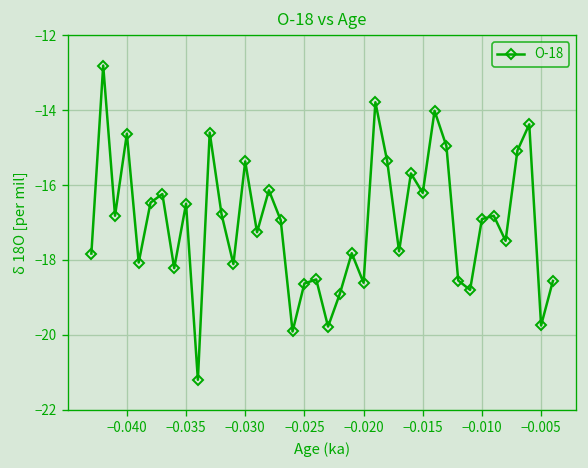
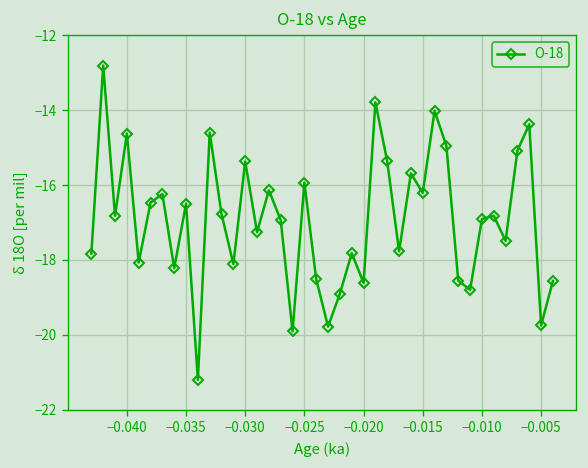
  {
    "−0.040": -14.6,
    "−0.035": -16.5,
    "−0.030": -15.4,
-   "−0.025": -18.6,
+   "−0.025": -15.9,
    "−0.020": -18.6,
    "−0.015": -16.2,
    "−0.010": -16.9,
    "−0.005": -19.8
  }
